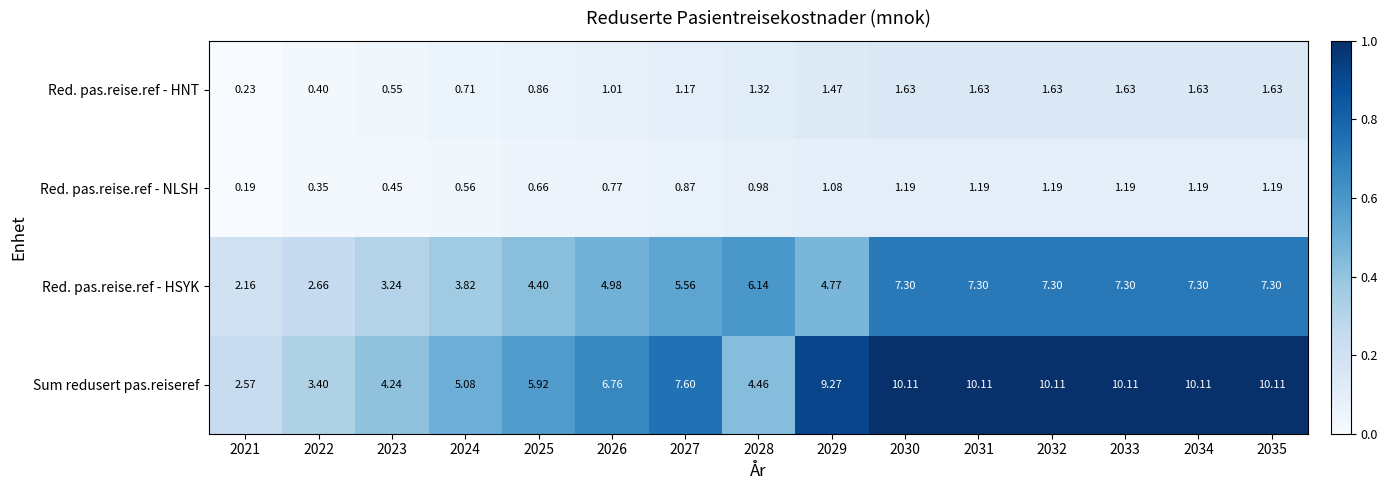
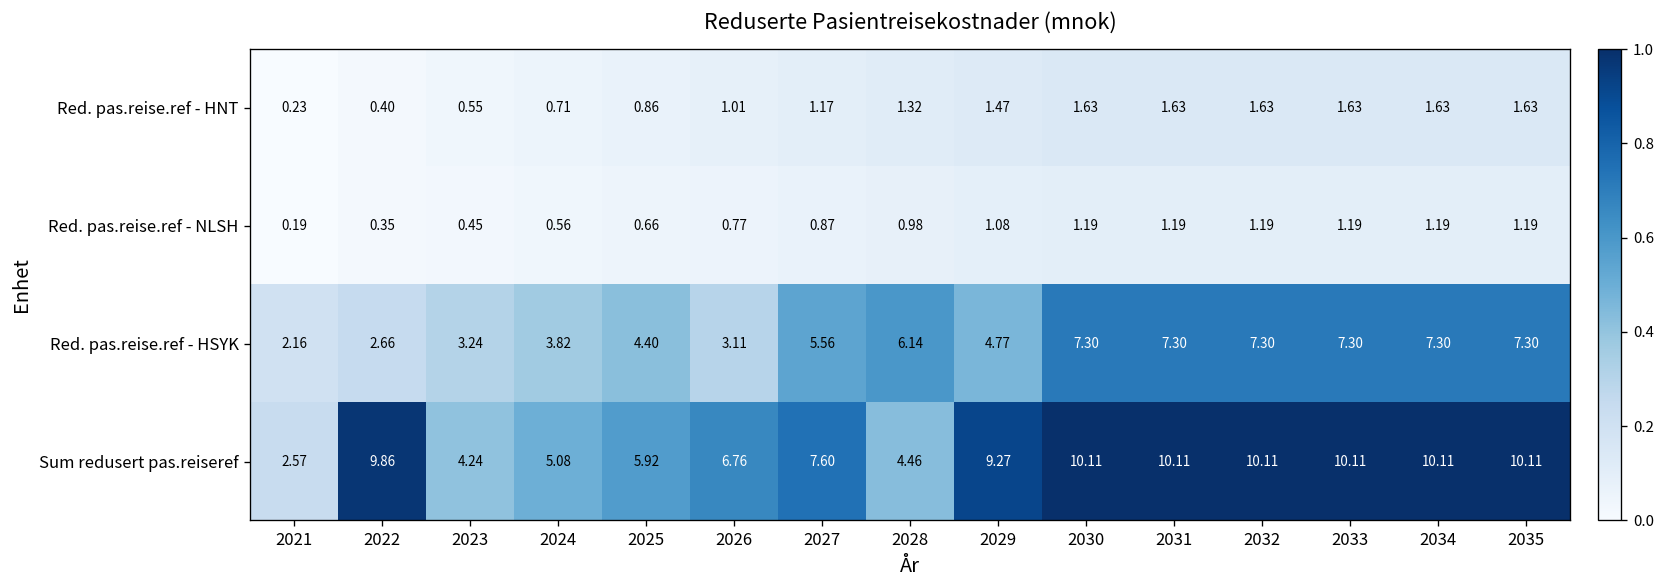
  {
    "Red. pas.reise.ref - HNT": {
      "2021": 0.23,
      "2022": 0.40,
      "2023": 0.55,
      "2024": 0.71,
      "2025": 0.86,
      "2026": 1.01,
      "2027": 1.17,
      "2028": 1.32,
      "2029": 1.47,
      "2030": 1.63,
      "2031": 1.63,
      "2032": 1.63,
      "2033": 1.63,
      "2034": 1.63,
      "2035": 1.63
    },
    "Red. pas.reise.ref - NLSH": {
      "2021": 0.19,
      "2022": 0.35,
      "2023": 0.45,
      "2024": 0.56,
      "2025": 0.66,
      "2026": 0.77,
      "2027": 0.87,
      "2028": 0.98,
      "2029": 1.08,
      "2030": 1.19,
      "2031": 1.19,
      "2032": 1.19,
      "2033": 1.19,
      "2034": 1.19,
      "2035": 1.19
    },
    "Red. pas.reise.ref - HSYK": {
      "2021": 2.16,
      "2022": 2.66,
      "2023": 3.24,
      "2024": 3.82,
      "2025": 4.40,
-     "2026": 4.98,
+     "2026": 3.11,
      "2027": 5.56,
      "2028": 6.14,
      "2029": 4.77,
      "2030": 7.30,
      "2031": 7.30,
      "2032": 7.30,
      "2033": 7.30,
      "2034": 7.30,
      "2035": 7.30
    },
    "Sum redusert pas.reiseref": {
      "2021": 2.57,
-     "2022": 3.40,
+     "2022": 9.86,
      "2023": 4.24,
      "2024": 5.08,
      "2025": 5.92,
      "2026": 6.76,
      "2027": 7.60,
      "2028": 4.46,
      "2029": 9.27,
      "2030": 10.11,
      "2031": 10.11,
      "2032": 10.11,
      "2033": 10.11,
      "2034": 10.11,
      "2035": 10.11
    }
  }
